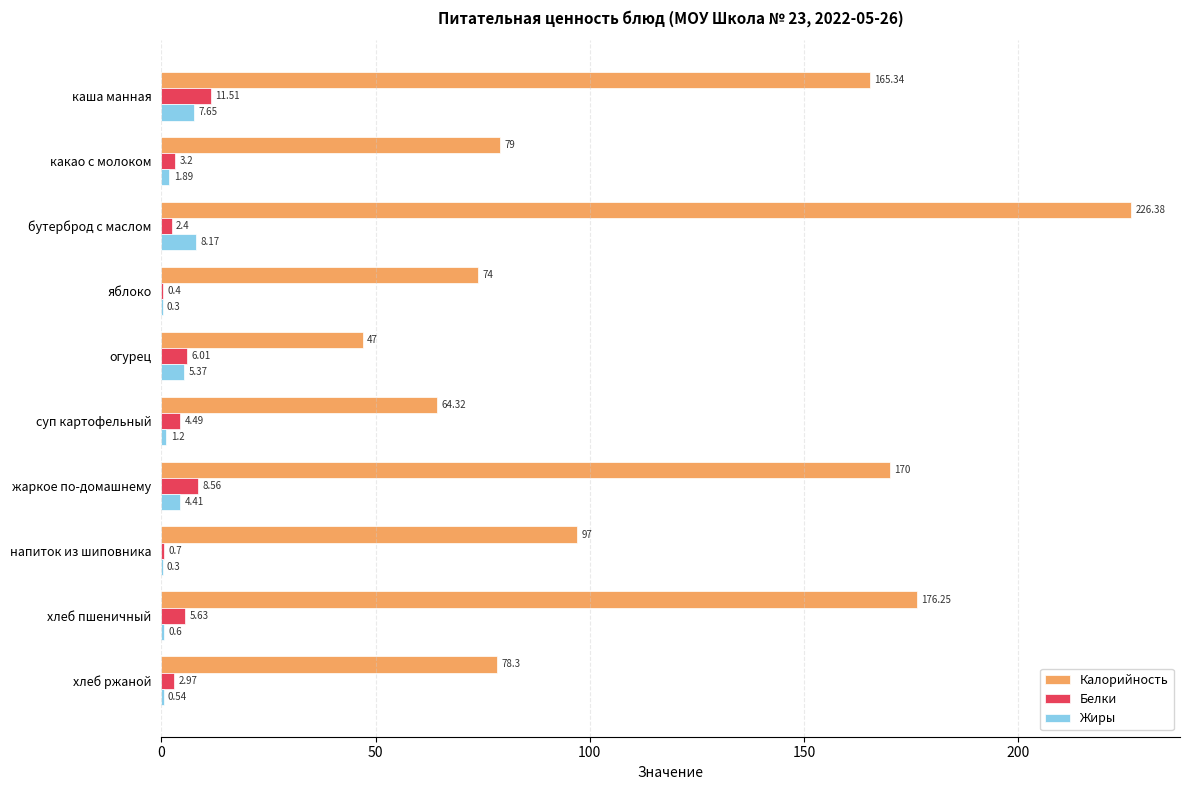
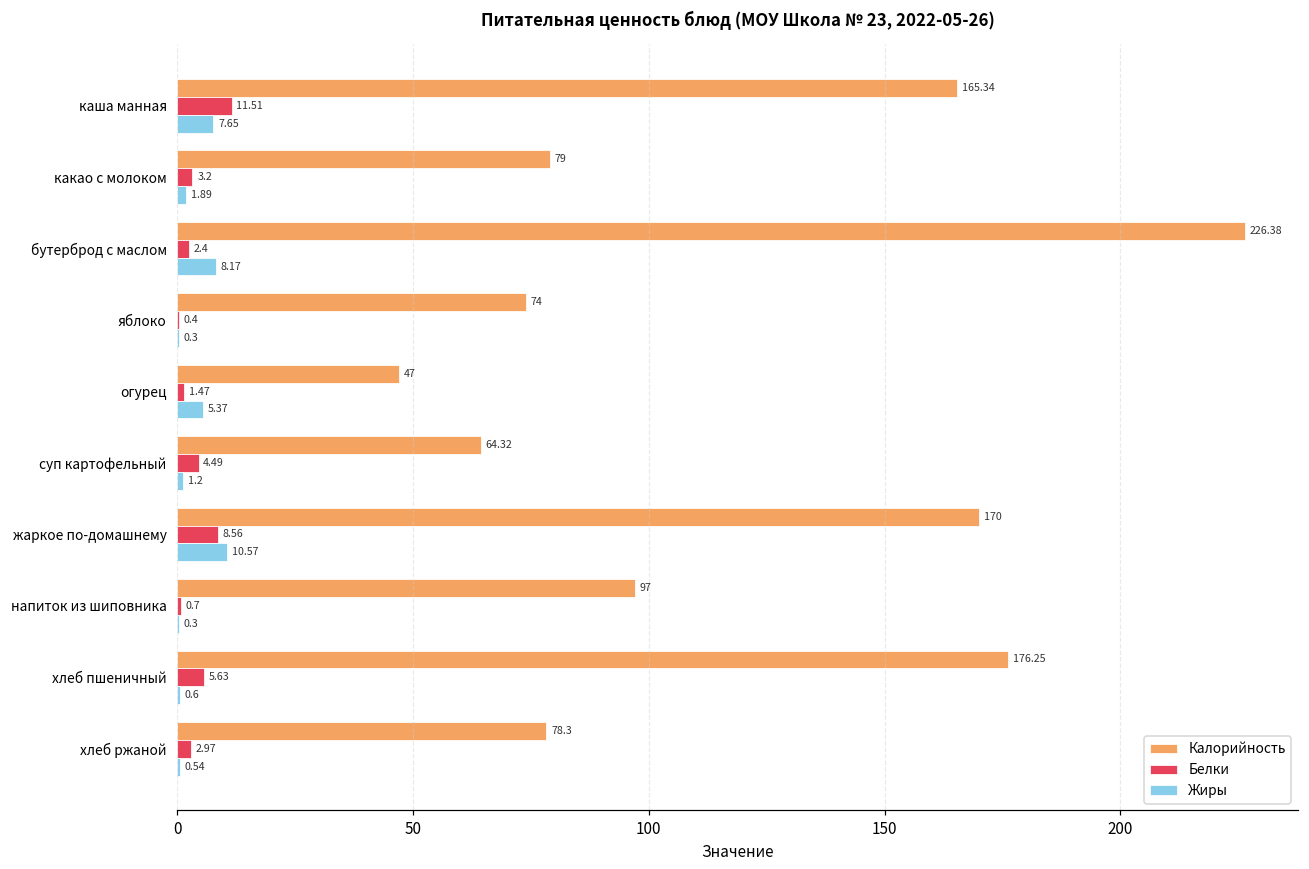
  {
    "Калорийность": {
      "каша манная": 165.34,
      "какао с молоком": 79,
      "бутерброд с маслом": 226.38,
      "яблоко": 74,
      "огурец": 47,
      "суп картофельный": 64.32,
      "жаркое по-домашнему": 170,
      "напиток из шиповника": 97,
      "хлеб пшеничный": 176.25,
      "хлеб ржаной": 78.3
    },
    "Белки": {
      "каша манная": 11.51,
      "какао с молоком": 3.2,
      "бутерброд с маслом": 2.4,
      "яблоко": 0.4,
-     "огурец": 6.01,
+     "огурец": 1.47,
      "суп картофельный": 4.49,
      "жаркое по-домашнему": 8.56,
      "напиток из шиповника": 0.7,
      "хлеб пшеничный": 5.63,
      "хлеб ржаной": 2.97
    },
    "Жиры": {
      "каша манная": 7.65,
      "какао с молоком": 1.89,
      "бутерброд с маслом": 8.17,
      "яблоко": 0.3,
      "огурец": 5.37,
      "суп картофельный": 1.2,
-     "жаркое по-домашнему": 4.41,
+     "жаркое по-домашнему": 10.57,
      "напиток из шиповника": 0.3,
      "хлеб пшеничный": 0.6,
      "хлеб ржаной": 0.54
    }
  }
